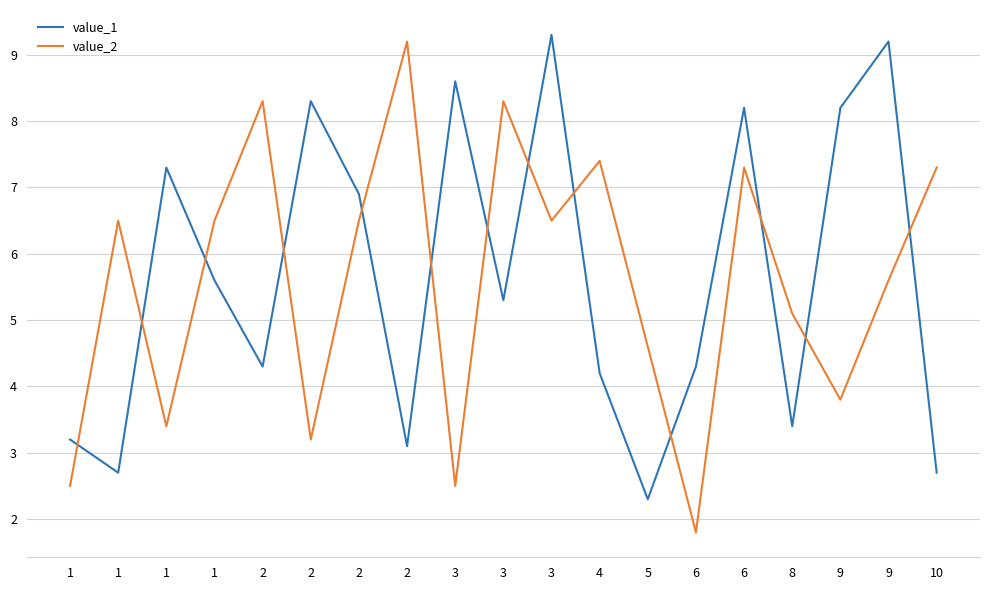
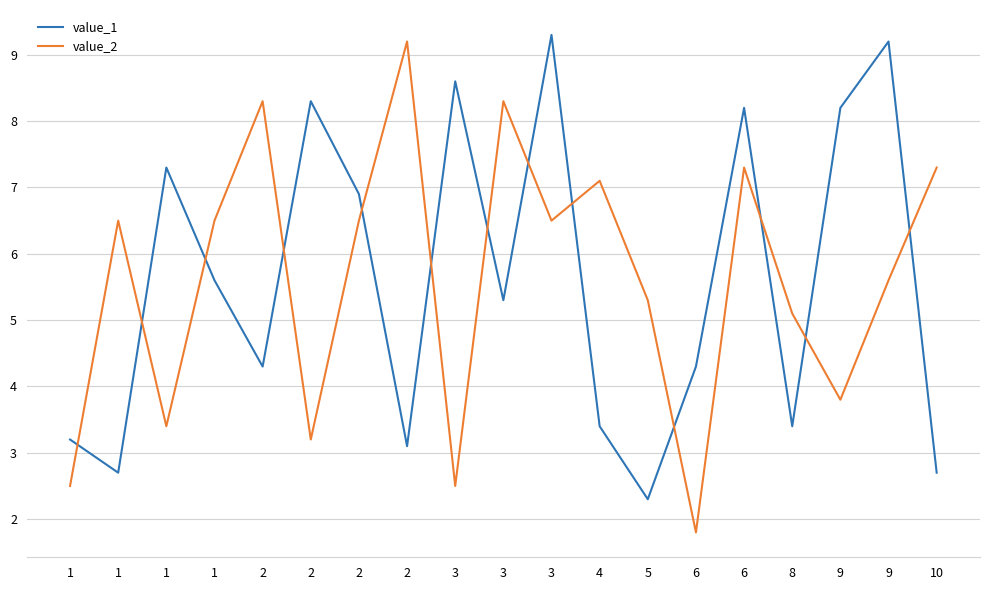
  {
    "value_1": {
-     "4": 4.2,
+     "4": 3.4,
      "5": 2.3,
      "8": 3.4,
      "10": 2.7
    },
    "value_2": {
-     "4": 7.4,
-     "5": 4.6,
+     "4": 7.1,
+     "5": 5.3,
      "8": 5.1,
      "10": 7.3
    }
  }
